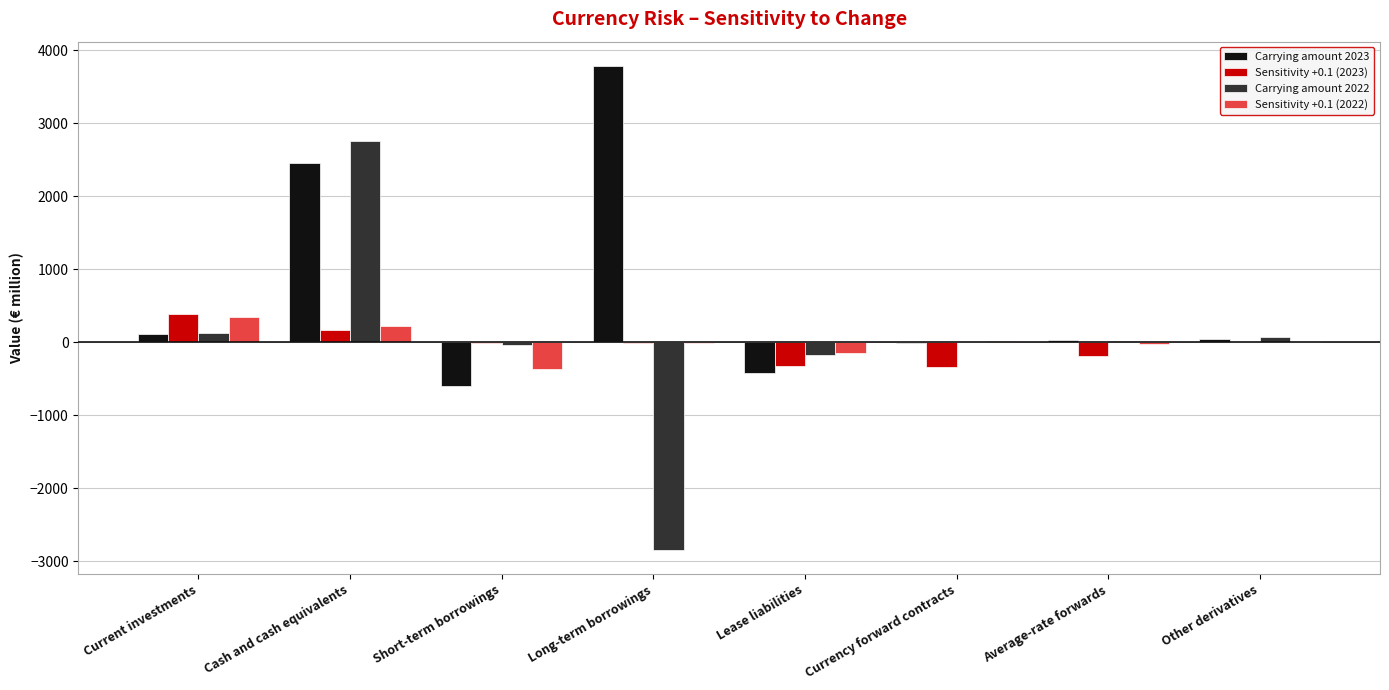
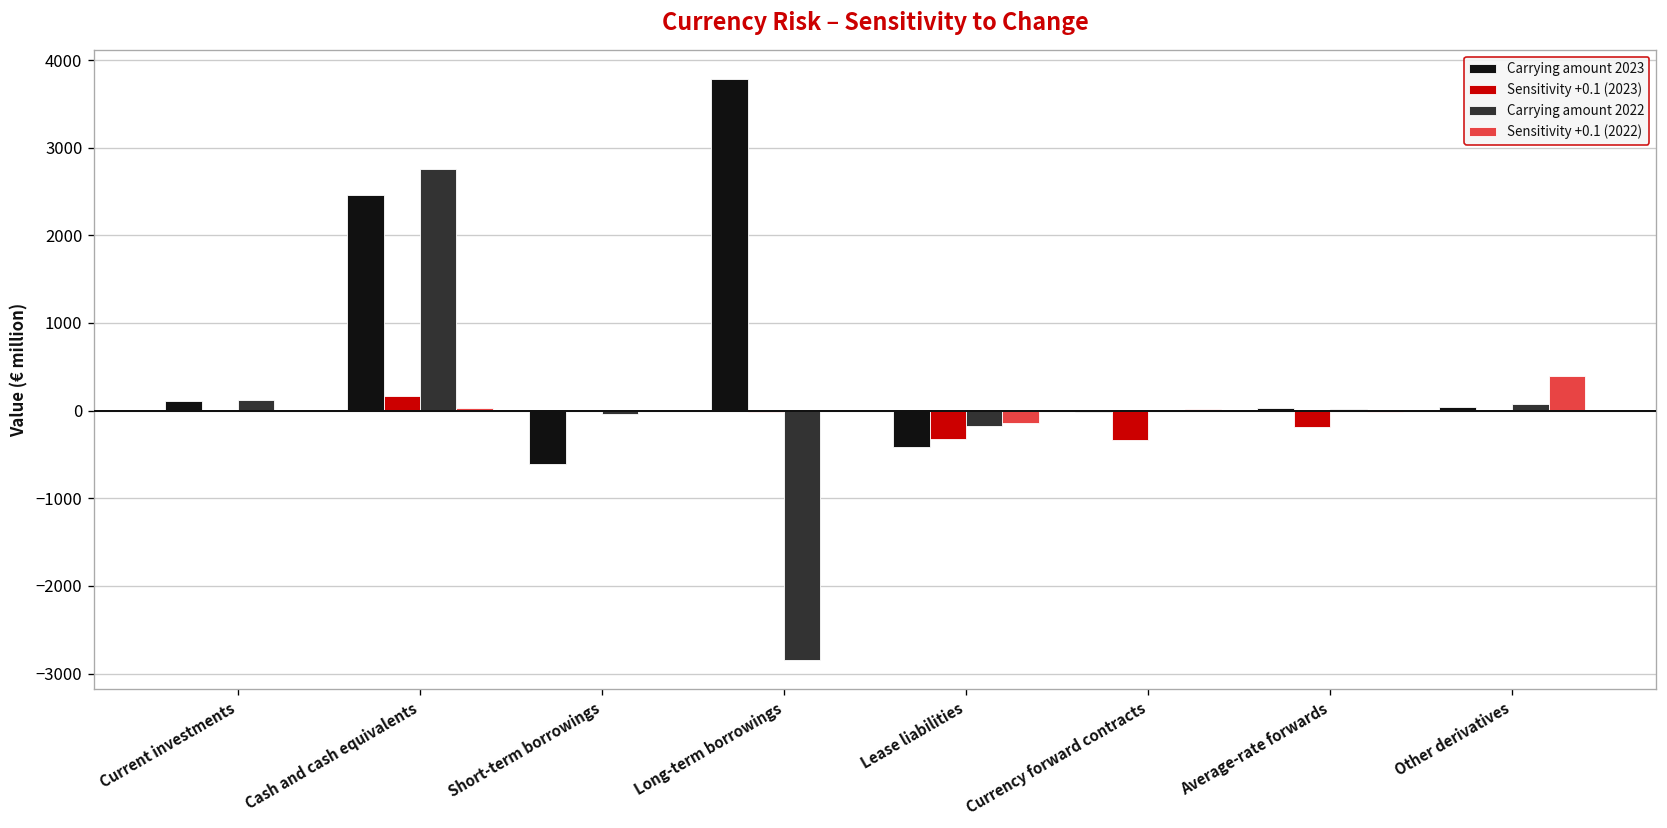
  {
    "Sensitivity +0.1 (2023)": {
-     "Current investments": 400,
+     "Current investments": 0,
      "Cash and cash equivalents": 200,
      "Lease liabilities": -300,
      "Currency forward contracts": -300,
      "Average-rate forwards": -200
    },
    "Sensitivity +0.1 (2022)": {
-     "Current investments": 300,
-     "Cash and cash equivalents": 200,
-     "Short-term borrowings": -400,
+     "Current investments": 0,
+     "Cash and cash equivalents": 0,
+     "Short-term borrowings": 0,
      "Lease liabilities": -100,
-     "Other derivatives": 0
+     "Other derivatives": 400
    }
  }
